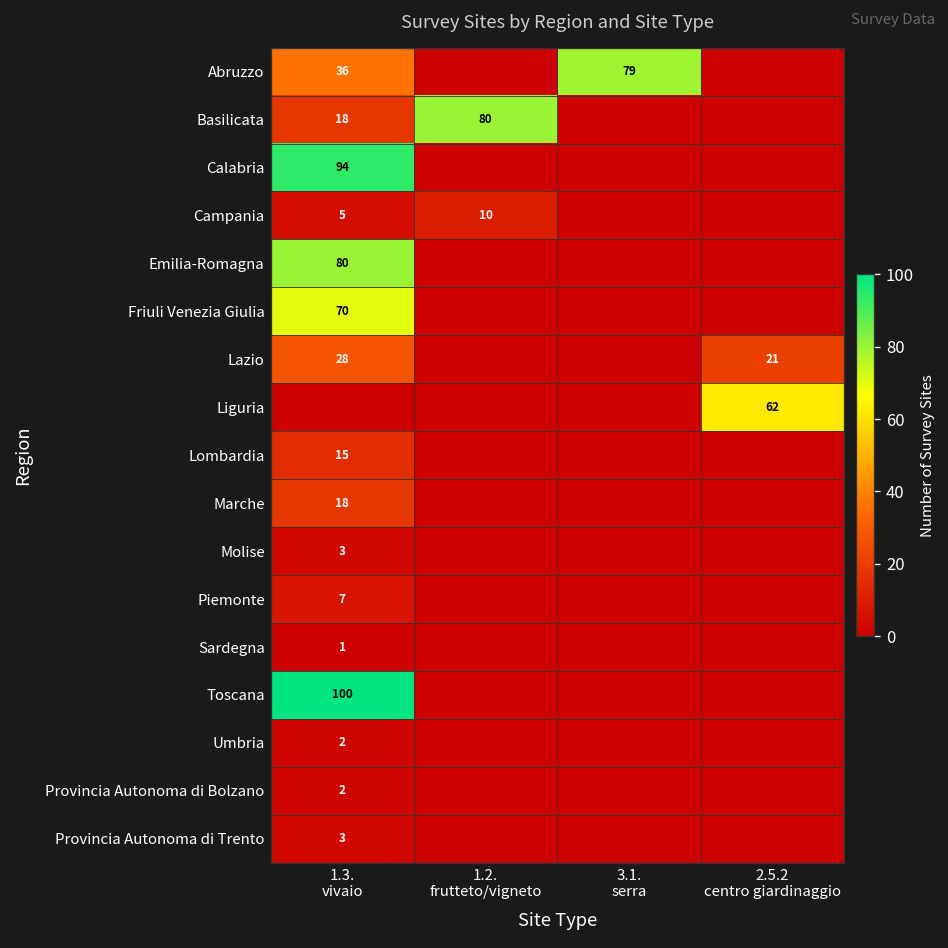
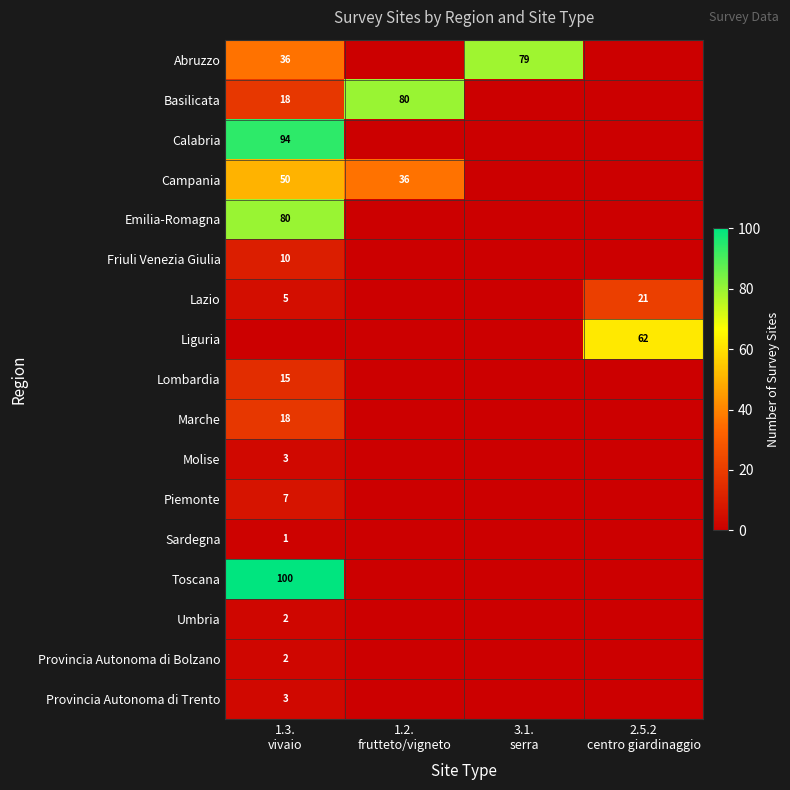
  {
    "Abruzzo": {
      "1.3. vivaio": 36,
      "3.1. serra": 79
    },
    "Basilicata": {
      "1.3. vivaio": 18,
      "1.2. frutteto/vigneto": 80
    },
    "Calabria": {
      "1.3. vivaio": 94
    },
    "Campania": {
-     "1.3. vivaio": 5,
-     "1.2. frutteto/vigneto": 10
+     "1.3. vivaio": 50,
+     "1.2. frutteto/vigneto": 36
    },
    "Emilia-Romagna": {
      "1.3. vivaio": 80
    },
    "Friuli Venezia Giulia": {
-     "1.3. vivaio": 70
+     "1.3. vivaio": 10
    },
    "Lazio": {
-     "1.3. vivaio": 28,
+     "1.3. vivaio": 5,
      "2.5.2 centro giardinaggio": 21
    },
    "Liguria": {
      "2.5.2 centro giardinaggio": 62
    },
    "Lombardia": {
      "1.3. vivaio": 15
    },
    "Marche": {
      "1.3. vivaio": 18
    },
    "Molise": {
      "1.3. vivaio": 3
    },
    "Piemonte": {
      "1.3. vivaio": 7
    },
    "Sardegna": {
      "1.3. vivaio": 1
    },
    "Toscana": {
      "1.3. vivaio": 100
    },
    "Umbria": {
      "1.3. vivaio": 2
    },
    "Provincia Autonoma di Bolzano": {
      "1.3. vivaio": 2
    },
    "Provincia Autonoma di Trento": {
      "1.3. vivaio": 3
    }
  }
